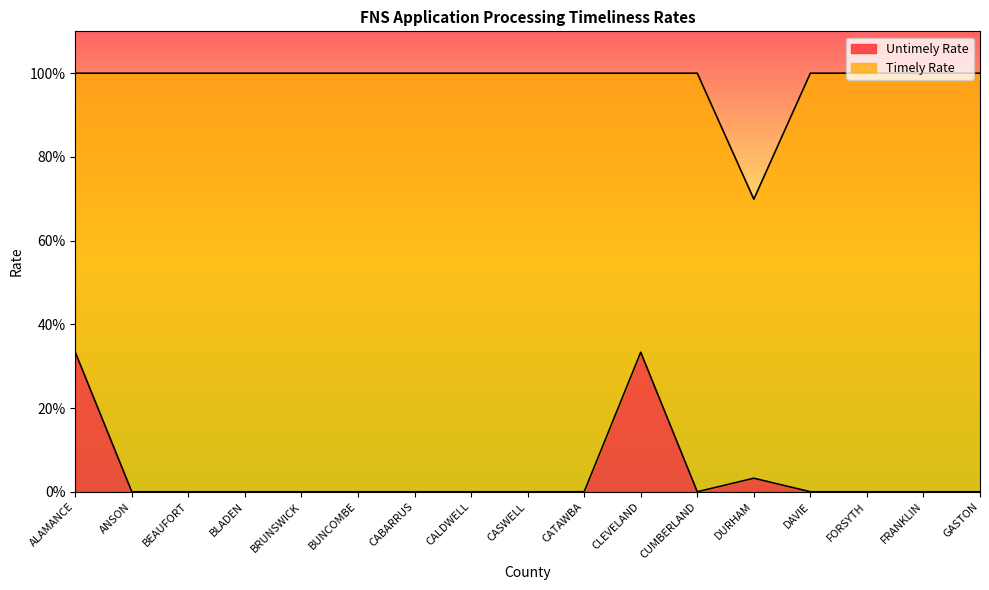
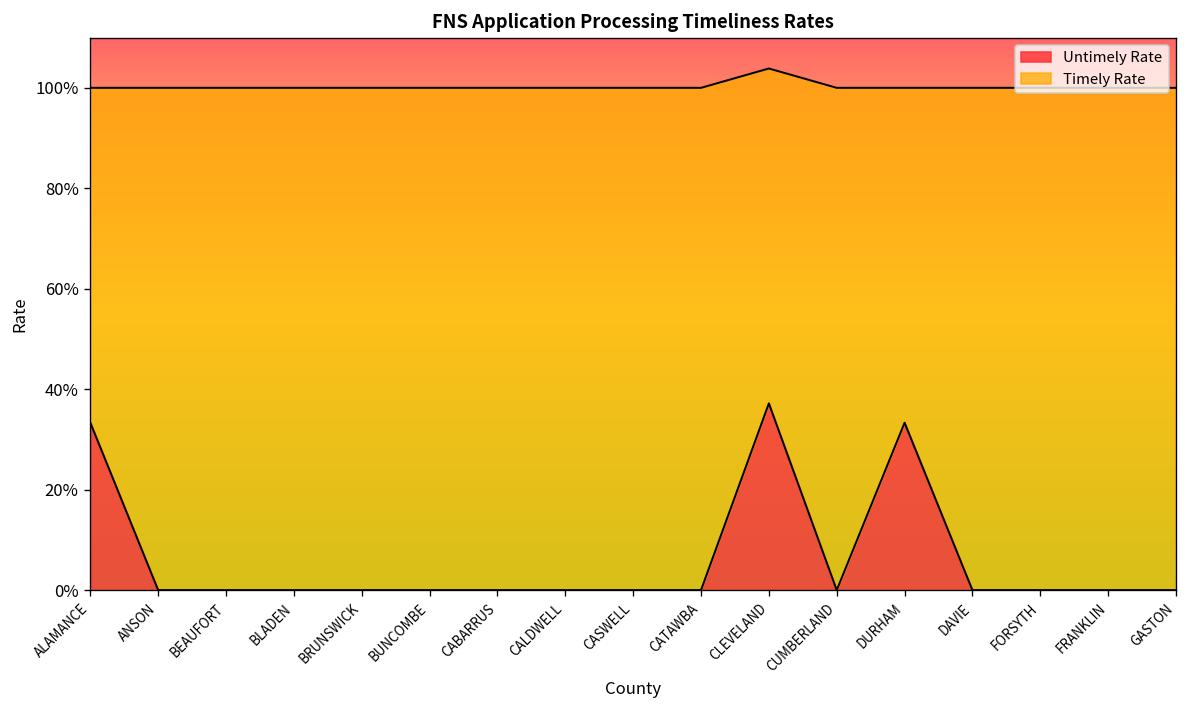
  {
    "Untimely Rate": {
      "ALAMANCE": "33%",
      "ANSON": "0%",
      "BEAUFORT": "0%",
      "BLADEN": "0%",
      "BRUNSWICK": "0%",
      "BUNCOMBE": "0%",
      "CABARRUS": "0%",
      "CALDWELL": "0%",
      "CASWELL": "0%",
      "CATAWBA": "0%",
-     "CLEVELAND": "33%",
+     "CLEVELAND": "37%",
      "CUMBERLAND": "0%",
-     "DURHAM": "3%",
+     "DURHAM": "33%",
      "DAVIE": "0%",
      "FORSYTH": "0%",
      "FRANKLIN": "0%",
      "GASTON": "0%"
    },
    "Timely Rate": {
      "ALAMANCE": "67%",
      "ANSON": "100%",
      "BEAUFORT": "100%",
      "BLADEN": "100%",
      "BRUNSWICK": "100%",
      "BUNCOMBE": "100%",
      "CABARRUS": "100%",
      "CALDWELL": "100%",
      "CASWELL": "100%",
      "CATAWBA": "100%",
      "CLEVELAND": "67%",
      "CUMBERLAND": "100%",
      "DURHAM": "67%",
      "DAVIE": "100%",
      "GASTON": "100%"
    }
  }
